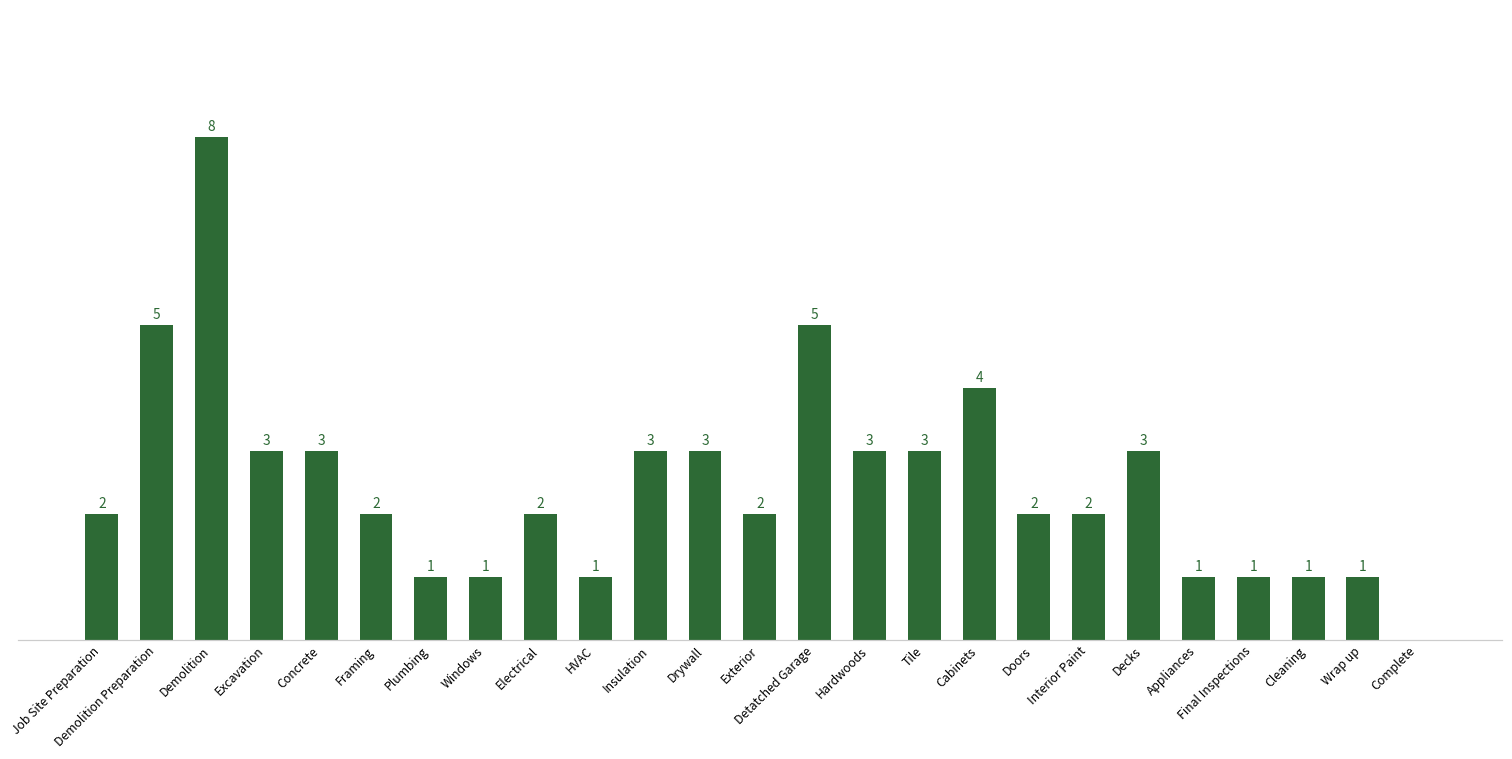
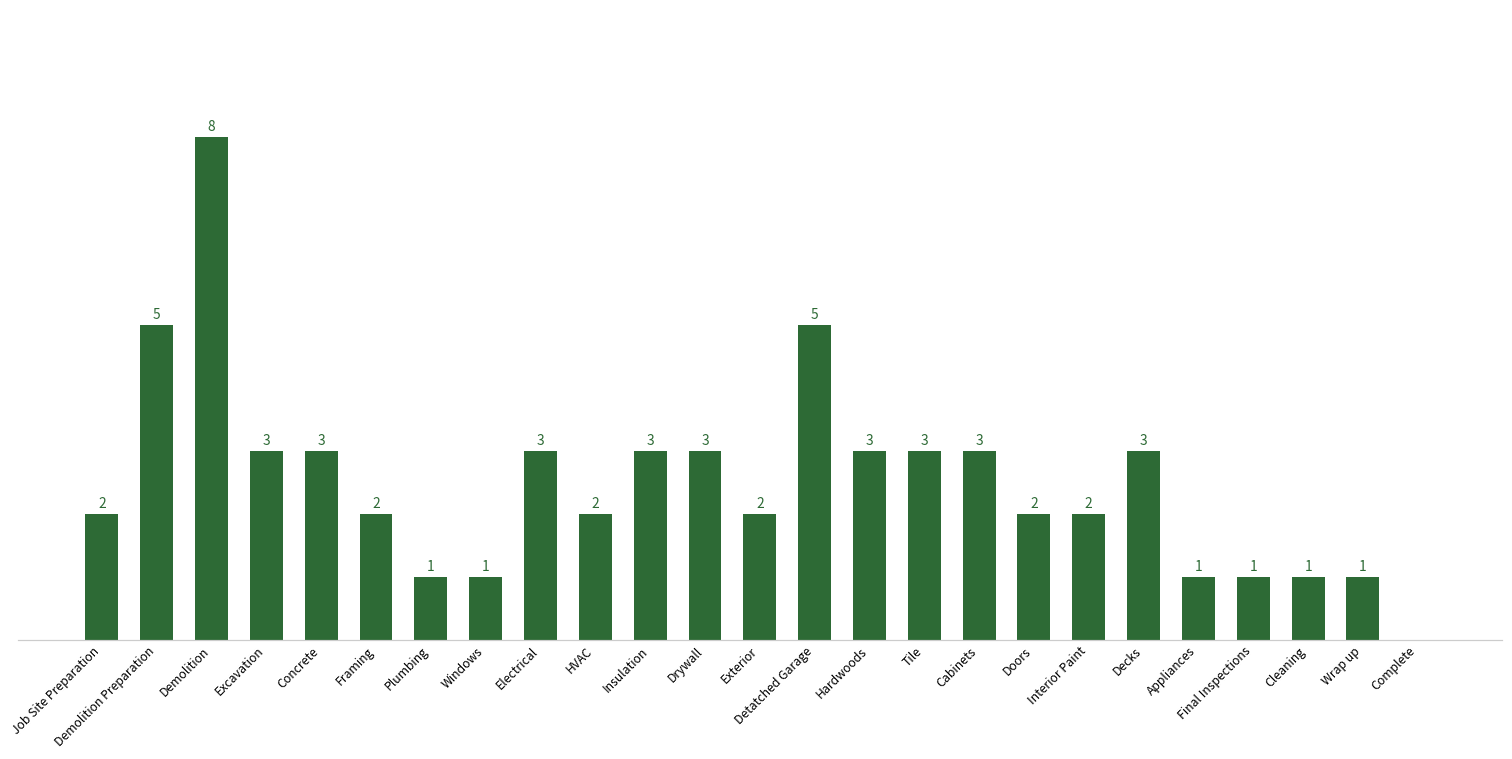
  {
    "Job Site Preparation": 2,
    "Demolition Preparation": 5,
    "Demolition": 8,
    "Excavation": 3,
    "Concrete": 3,
    "Framing": 2,
    "Plumbing": 1,
    "Windows": 1,
-   "Electrical": 2,
-   "HVAC": 1,
+   "Electrical": 3,
+   "HVAC": 2,
    "Insulation": 3,
    "Drywall": 3,
    "Exterior": 2,
    "Detatched Garage": 5,
    "Hardwoods": 3,
    "Tile": 3,
-   "Cabinets": 4,
+   "Cabinets": 3,
    "Doors": 2,
    "Interior Paint": 2,
    "Decks": 3,
    "Appliances": 1,
    "Final Inspections": 1,
    "Cleaning": 1,
    "Wrap up": 1
  }
